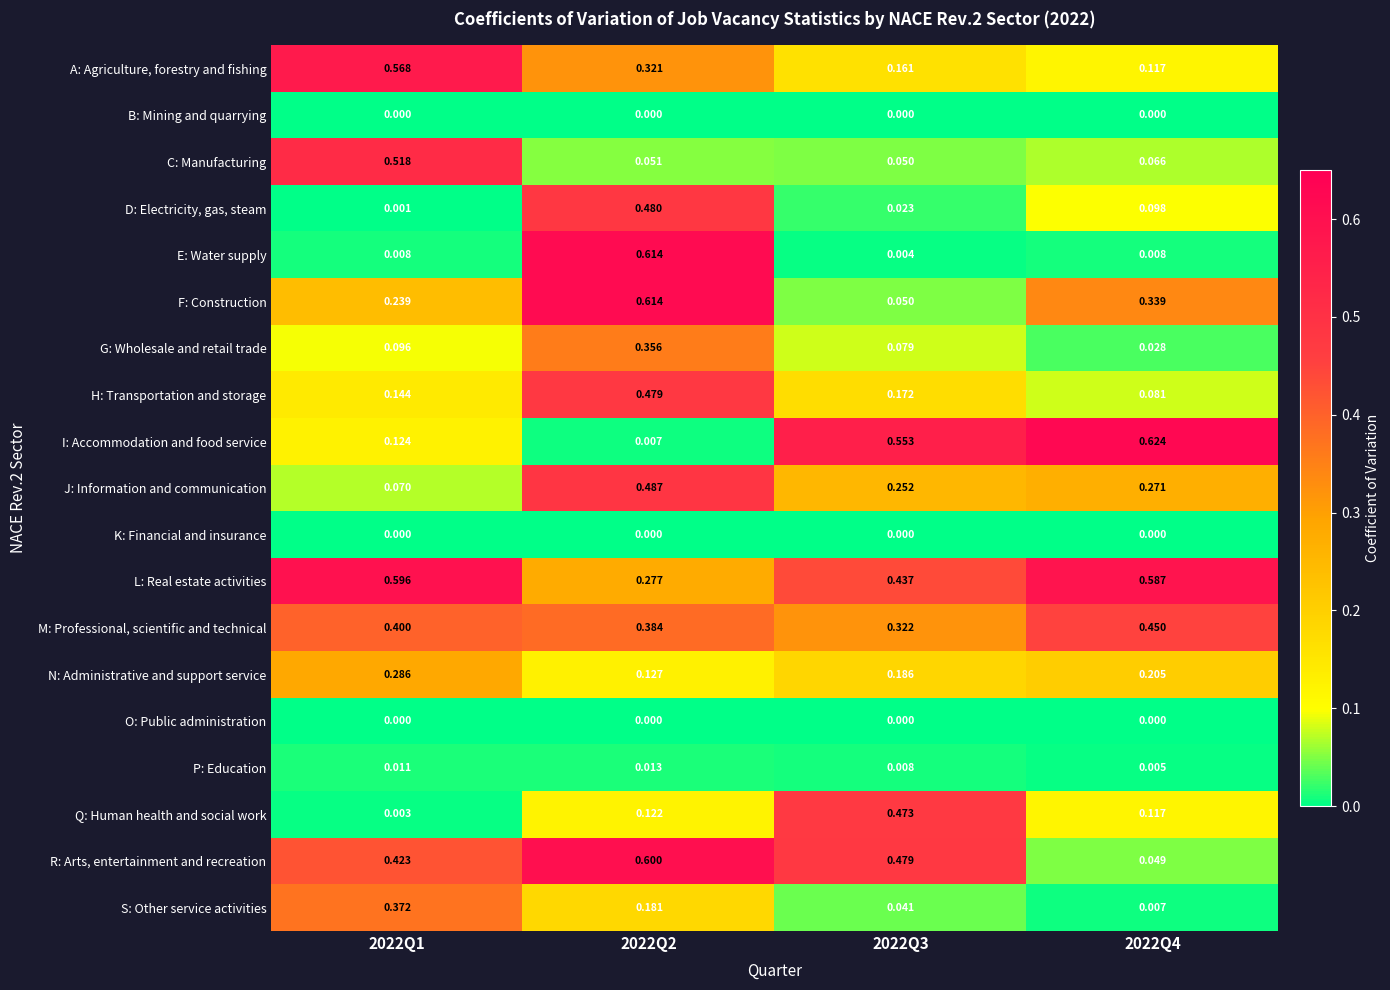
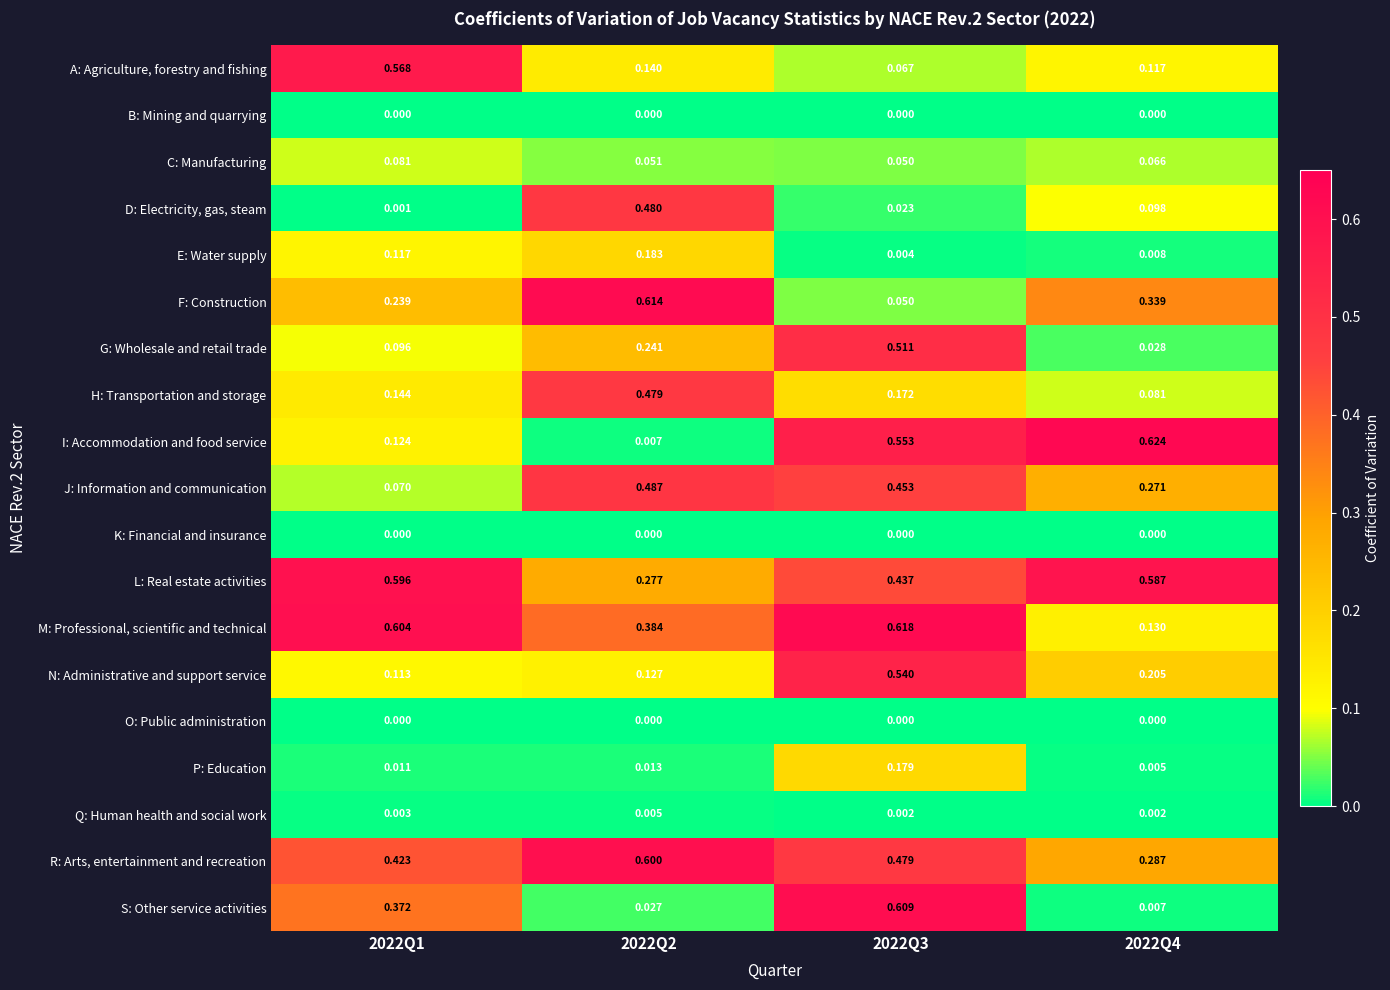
  {
    "A: Agriculture, forestry and fishing": {
      "2022Q1": 0.568,
-     "2022Q2": 0.321,
-     "2022Q3": 0.161,
+     "2022Q2": 0.140,
+     "2022Q3": 0.067,
      "2022Q4": 0.117
    },
    "B: Mining and quarrying": {
      "2022Q1": 0.000,
      "2022Q2": 0.000,
      "2022Q3": 0.000,
      "2022Q4": 0.000
    },
    "C: Manufacturing": {
-     "2022Q1": 0.518,
+     "2022Q1": 0.081,
      "2022Q2": 0.051,
      "2022Q3": 0.050,
      "2022Q4": 0.066
    },
    "D: Electricity, gas, steam": {
      "2022Q1": 0.001,
      "2022Q2": 0.480,
      "2022Q3": 0.023,
      "2022Q4": 0.098
    },
    "E: Water supply": {
-     "2022Q1": 0.008,
-     "2022Q2": 0.614,
+     "2022Q1": 0.117,
+     "2022Q2": 0.183,
      "2022Q3": 0.004,
      "2022Q4": 0.008
    },
    "F: Construction": {
      "2022Q1": 0.239,
      "2022Q2": 0.614,
      "2022Q3": 0.050,
      "2022Q4": 0.339
    },
    "G: Wholesale and retail trade": {
      "2022Q1": 0.096,
-     "2022Q2": 0.356,
-     "2022Q3": 0.079,
+     "2022Q2": 0.241,
+     "2022Q3": 0.511,
      "2022Q4": 0.028
    },
    "H: Transportation and storage": {
      "2022Q1": 0.144,
      "2022Q2": 0.479,
      "2022Q3": 0.172,
      "2022Q4": 0.081
    },
    "I: Accommodation and food service": {
      "2022Q1": 0.124,
      "2022Q2": 0.007,
      "2022Q3": 0.553,
      "2022Q4": 0.624
    },
    "J: Information and communication": {
      "2022Q1": 0.070,
      "2022Q2": 0.487,
-     "2022Q3": 0.252,
+     "2022Q3": 0.453,
      "2022Q4": 0.271
    },
    "K: Financial and insurance": {
      "2022Q1": 0.000,
      "2022Q2": 0.000,
      "2022Q3": 0.000,
      "2022Q4": 0.000
    },
    "L: Real estate activities": {
      "2022Q1": 0.596,
      "2022Q2": 0.277,
      "2022Q3": 0.437,
      "2022Q4": 0.587
    },
    "M: Professional, scientific and technical": {
-     "2022Q1": 0.400,
+     "2022Q1": 0.604,
      "2022Q2": 0.384,
-     "2022Q3": 0.322,
-     "2022Q4": 0.450
+     "2022Q3": 0.618,
+     "2022Q4": 0.130
    },
    "N: Administrative and support service": {
-     "2022Q1": 0.286,
+     "2022Q1": 0.113,
      "2022Q2": 0.127,
-     "2022Q3": 0.186,
+     "2022Q3": 0.540,
      "2022Q4": 0.205
    },
    "O: Public administration": {
      "2022Q1": 0.000,
      "2022Q2": 0.000,
      "2022Q3": 0.000,
      "2022Q4": 0.000
    },
    "P: Education": {
      "2022Q1": 0.011,
      "2022Q2": 0.013,
-     "2022Q3": 0.008,
+     "2022Q3": 0.179,
      "2022Q4": 0.005
    },
    "Q: Human health and social work": {
      "2022Q1": 0.003,
-     "2022Q2": 0.122,
-     "2022Q3": 0.473,
-     "2022Q4": 0.117
+     "2022Q2": 0.005,
+     "2022Q3": 0.002,
+     "2022Q4": 0.002
    },
    "R: Arts, entertainment and recreation": {
      "2022Q1": 0.423,
      "2022Q2": 0.600,
      "2022Q3": 0.479,
-     "2022Q4": 0.049
+     "2022Q4": 0.287
    },
    "S: Other service activities": {
      "2022Q1": 0.372,
-     "2022Q2": 0.181,
-     "2022Q3": 0.041,
+     "2022Q2": 0.027,
+     "2022Q3": 0.609,
      "2022Q4": 0.007
    }
  }
